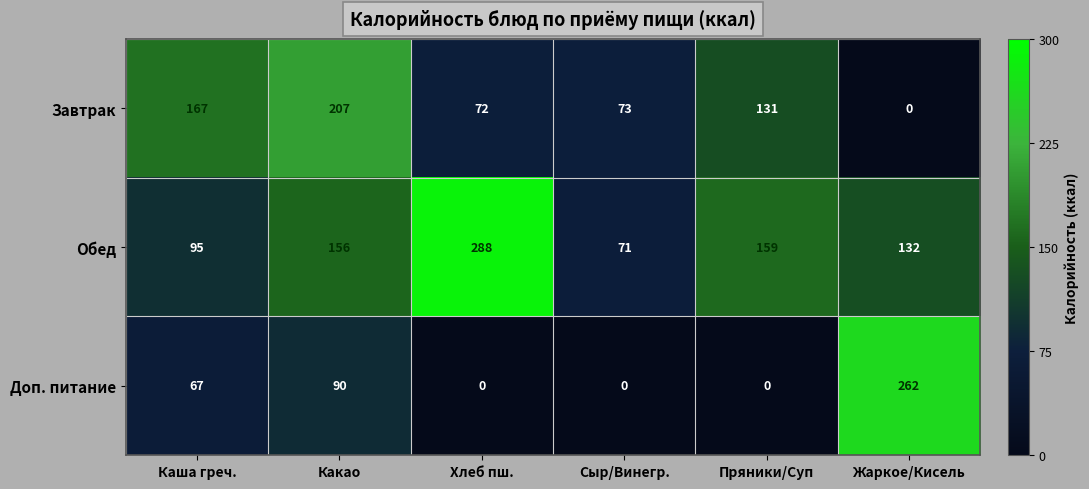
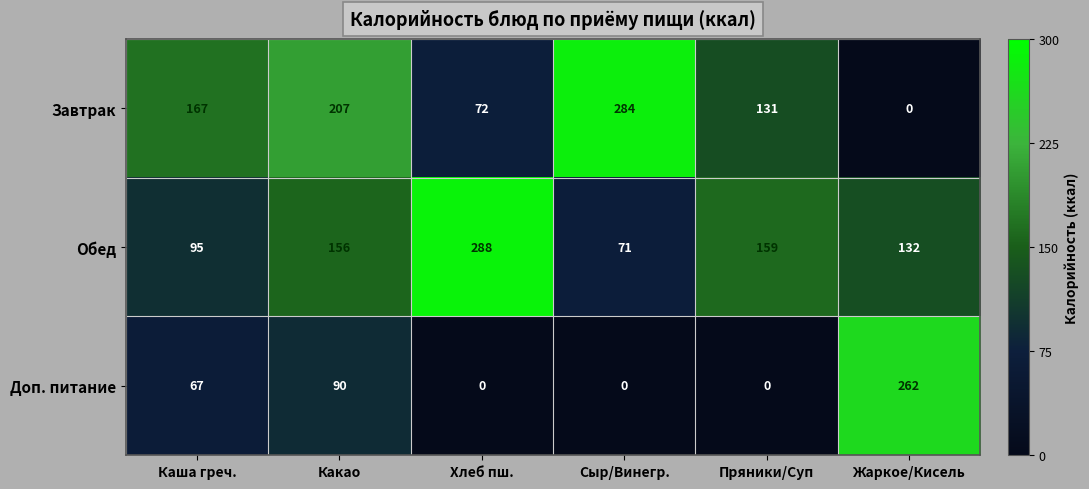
  {
    "Завтрак": {
      "Каша греч.": 167,
      "Какао": 207,
      "Хлеб пш.": 72,
-     "Сыр/Винегр.": 73,
+     "Сыр/Винегр.": 284,
      "Пряники/Суп": 131,
      "Жаркое/Кисель": 0
    },
    "Обед": {
      "Каша греч.": 95,
      "Какао": 156,
      "Хлеб пш.": 288,
      "Сыр/Винегр.": 71,
      "Пряники/Суп": 159,
      "Жаркое/Кисель": 132
    },
    "Доп. питание": {
      "Каша греч.": 67,
      "Какао": 90,
      "Хлеб пш.": 0,
      "Сыр/Винегр.": 0,
      "Пряники/Суп": 0,
      "Жаркое/Кисель": 262
    }
  }
